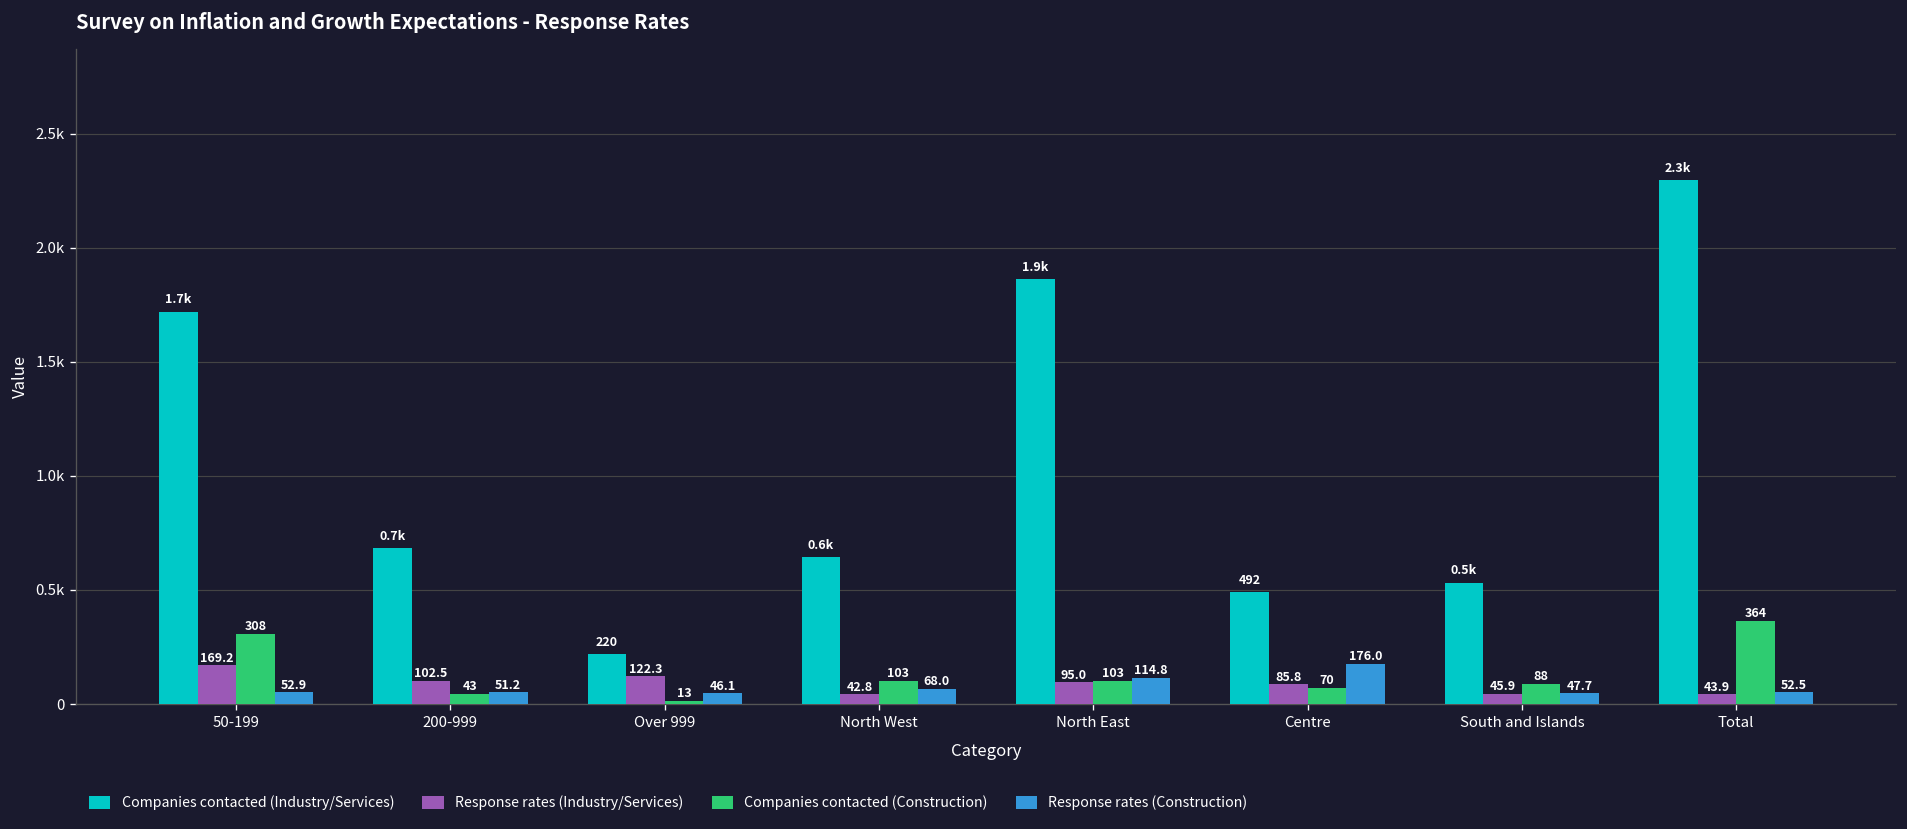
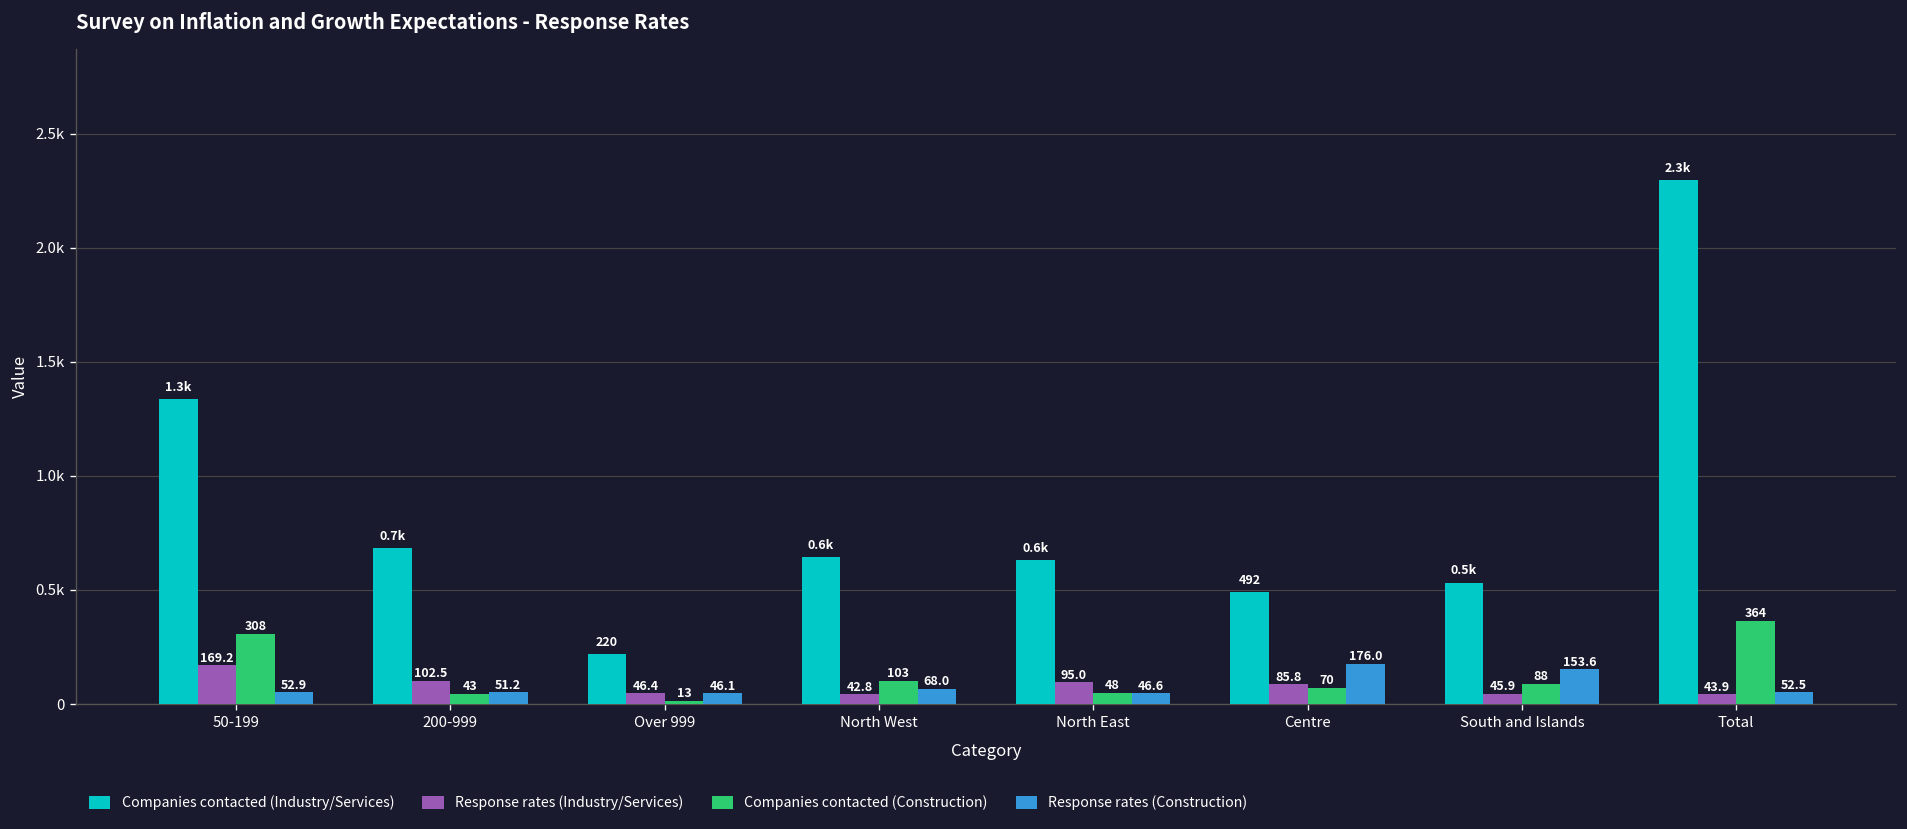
  {
    "Companies contacted (Industry/Services)": {
-     "50-199": "1.7k",
+     "50-199": "1.3k",
      "200-999": "0.7k",
      "Over 999": "220",
      "North West": "0.6k",
-     "North East": "1.9k",
+     "North East": "0.6k",
      "Centre": "492",
      "South and Islands": "0.5k",
      "Total": "2.3k"
    },
    "Response rates (Industry/Services)": {
      "50-199": "169.2",
      "200-999": "102.5",
-     "Over 999": "122.3",
+     "Over 999": "46.4",
      "North West": "42.8",
      "North East": "95.0",
      "Centre": "85.8",
      "South and Islands": "45.9",
      "Total": "43.9"
    },
    "Companies contacted (Construction)": {
      "50-199": "308",
      "200-999": "43",
      "Over 999": "13",
      "North West": "103",
-     "North East": "103",
+     "North East": "48",
      "Centre": "70",
      "South and Islands": "88",
      "Total": "364"
    },
    "Response rates (Construction)": {
      "50-199": "52.9",
      "200-999": "51.2",
      "Over 999": "46.1",
      "North West": "68.0",
-     "North East": "114.8",
+     "North East": "46.6",
      "Centre": "176.0",
-     "South and Islands": "47.7",
+     "South and Islands": "153.6",
      "Total": "52.5"
    }
  }
